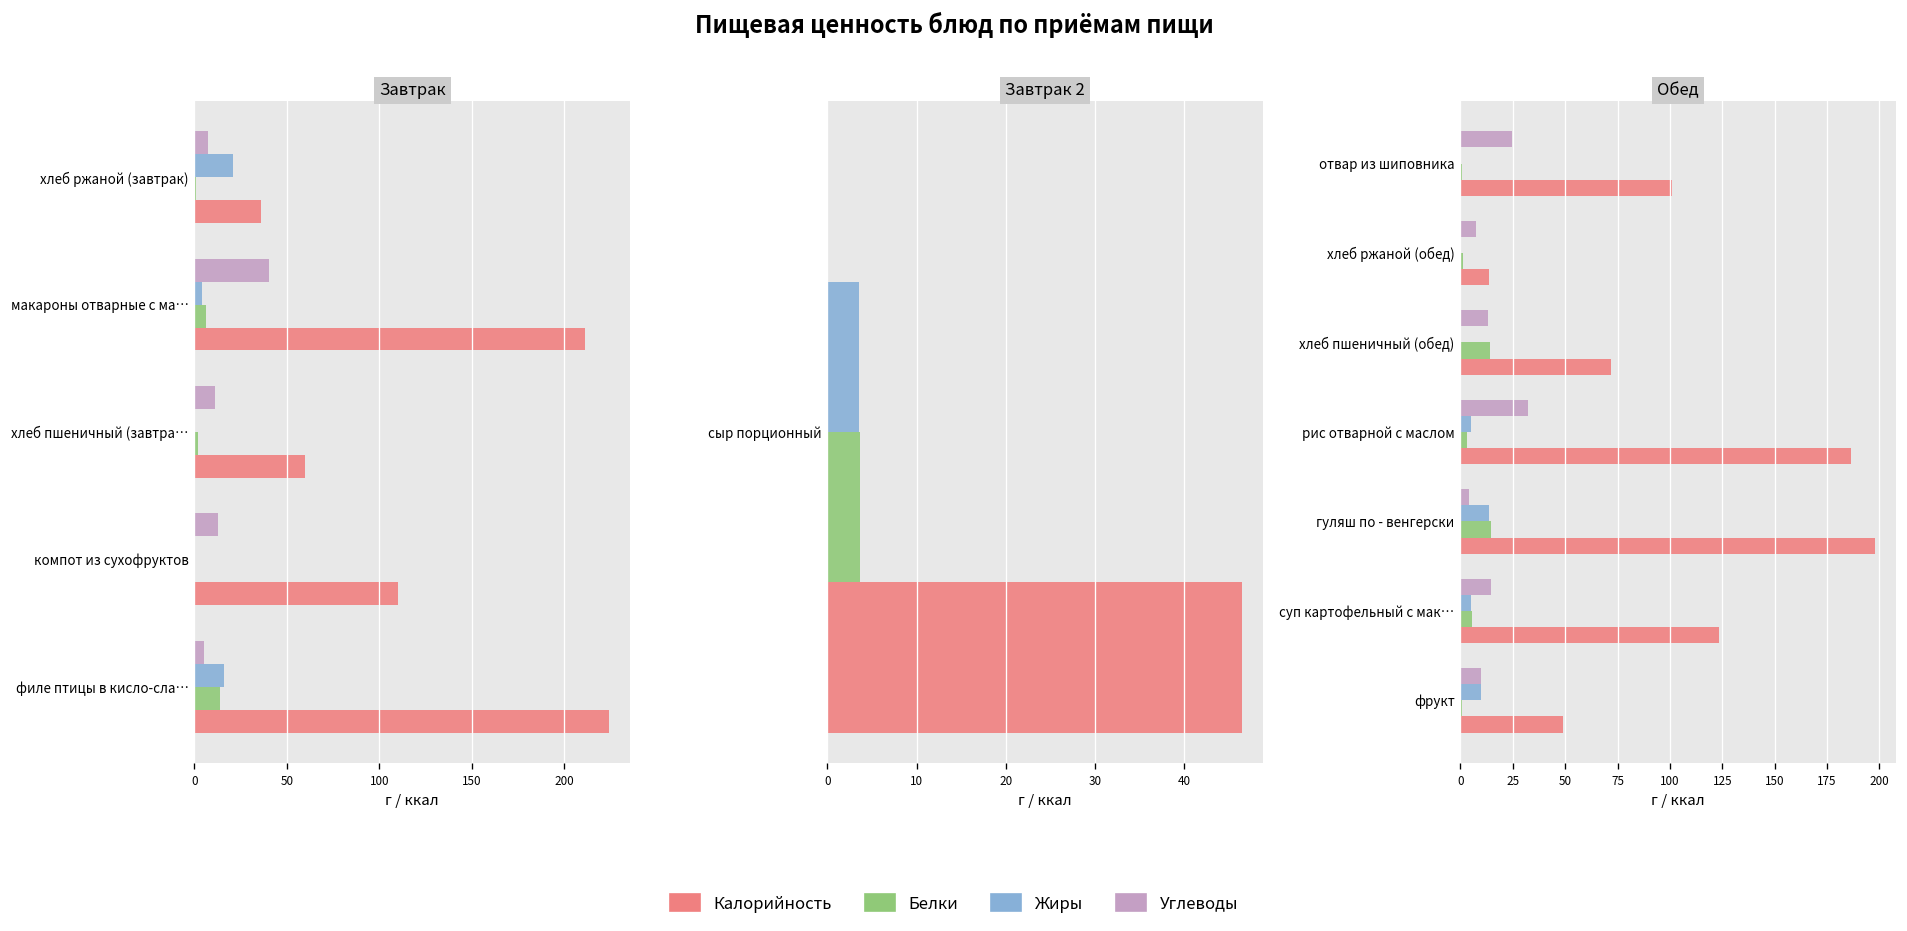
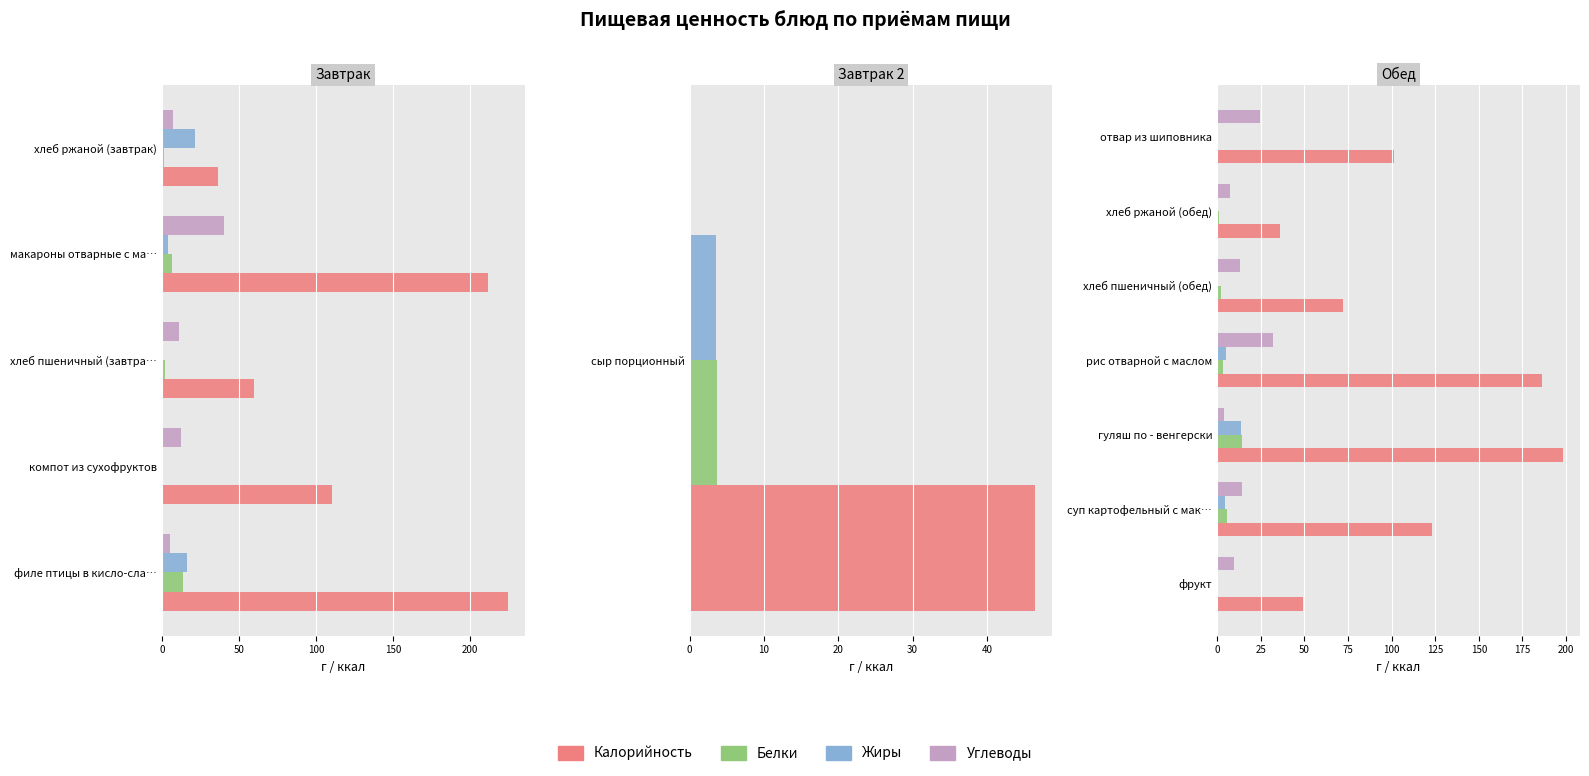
  {
    "Завтрак": {
      "Калорийность": {
        "хлеб ржаной (завтрак)": 36,
        "макароны отварные с ма…": 211,
        "хлеб пшеничный (завтра…": 60,
        "компот из сухофруктов": 110,
        "филе птицы в кисло-сла…": 224
      },
      "Белки": {
        "макароны отварные с ма…": 6,
        "хлеб пшеничный (завтра…": 2,
        "филе птицы в кисло-сла…": 14
      },
      "Жиры": {
        "хлеб ржаной (завтрак)": 21,
        "макароны отварные с ма…": 4,
        "компот из сухофруктов": 0,
        "филе птицы в кисло-сла…": 16
      },
      "Углеводы": {
        "хлеб ржаной (завтрак)": 7,
        "макароны отварные с ма…": 40,
        "хлеб пшеничный (завтра…": 11,
        "компот из сухофруктов": 13,
        "филе птицы в кисло-сла…": 5
      }
    },
    "Обед": {
      "Калорийность": {
        "отвар из шиповника": 101,
-       "хлеб ржаной (обед)": 14,
+       "хлеб ржаной (обед)": 36,
        "хлеб пшеничный (обед)": 72,
        "рис отварной с маслом": 186,
        "гуляш по - венгерски": 198,
        "суп картофельный с мак…": 123,
        "фрукт": 49
      },
      "Белки": {
-       "хлеб пшеничный (обед)": 14,
+       "хлеб пшеничный (обед)": 2,
        "рис отварной с маслом": 3,
        "гуляш по - венгерски": 14,
        "суп картофельный с мак…": 6
      },
      "Жиры": {
        "отвар из шиповника": 0,
        "рис отварной с маслом": 5,
        "гуляш по - венгерски": 14,
        "суп картофельный с мак…": 5,
-       "фрукт": 10
+       "фрукт": 0
      },
      "Углеводы": {
        "отвар из шиповника": 25,
        "хлеб ржаной (обед)": 7,
        "хлеб пшеничный (обед)": 13,
        "рис отварной с маслом": 32,
        "гуляш по - венгерски": 4,
        "суп картофельный с мак…": 14,
        "фрукт": 10
      }
    }
  }
